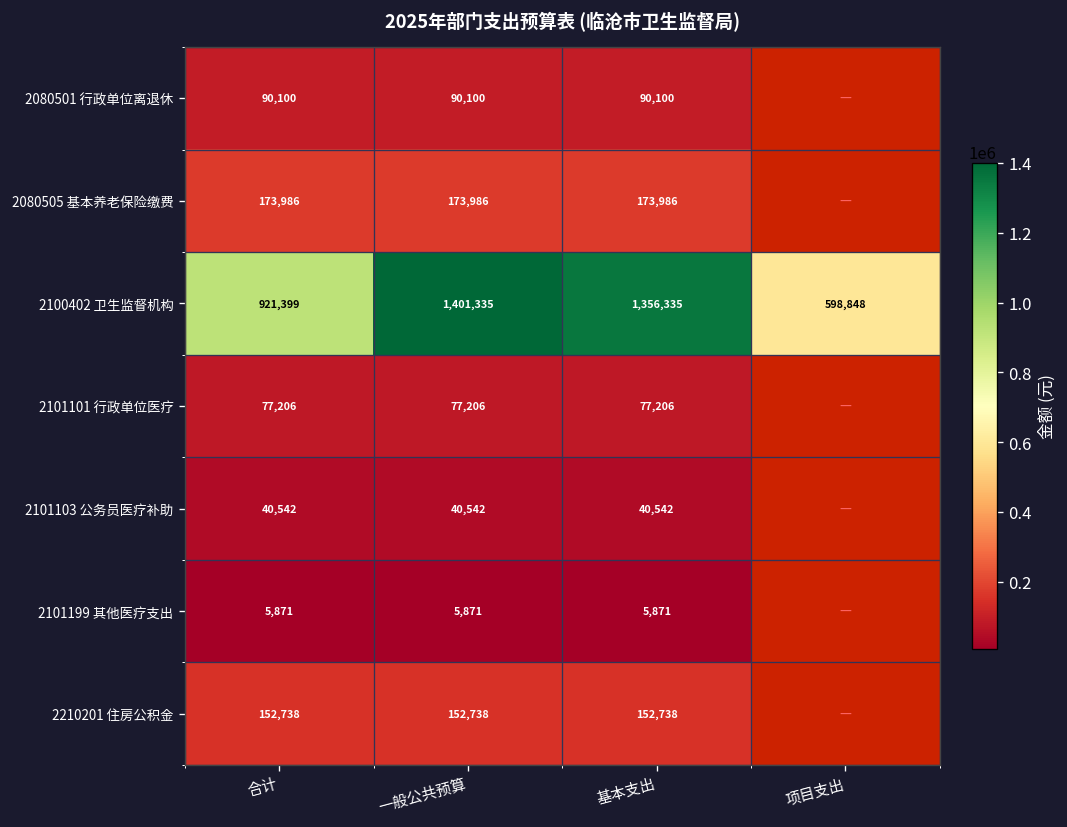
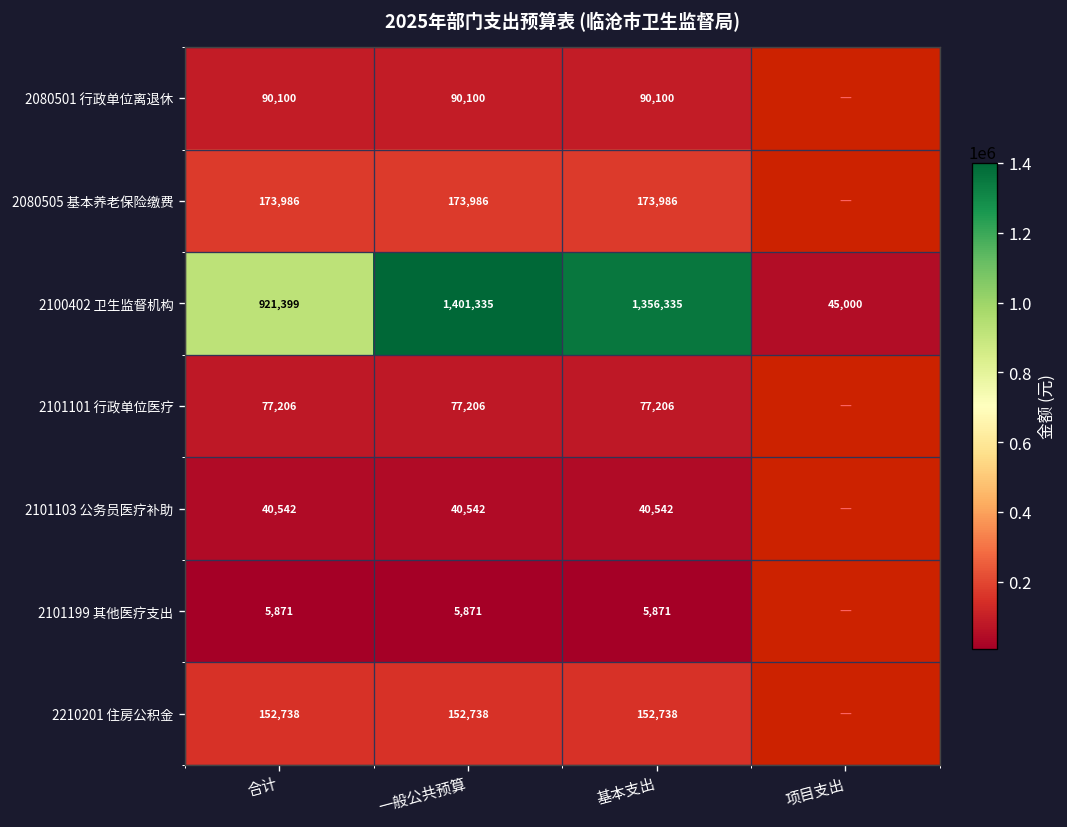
  {
    "2080501 行政单位离退休": {
      "合计": "90,100",
      "一般公共预算": "90,100",
      "基本支出": "90,100"
    },
    "2080505 基本养老保险缴费": {
      "合计": "173,986",
      "一般公共预算": "173,986",
      "基本支出": "173,986"
    },
    "2100402 卫生监督机构": {
      "合计": "921,399",
      "一般公共预算": "1,401,335",
      "基本支出": "1,356,335",
-     "项目支出": "598,848"
+     "项目支出": "45,000"
    },
    "2101101 行政单位医疗": {
      "合计": "77,206",
      "一般公共预算": "77,206",
      "基本支出": "77,206"
    },
    "2101103 公务员医疗补助": {
      "合计": "40,542",
      "一般公共预算": "40,542",
      "基本支出": "40,542"
    },
    "2101199 其他医疗支出": {
      "合计": "5,871",
      "一般公共预算": "5,871",
      "基本支出": "5,871"
    },
    "2210201 住房公积金": {
      "合计": "152,738",
      "一般公共预算": "152,738",
      "基本支出": "152,738"
    }
  }
